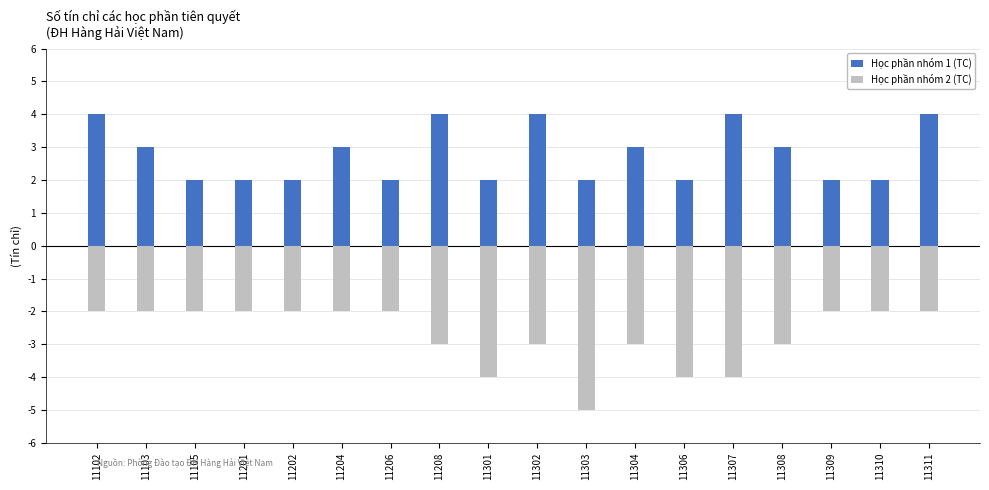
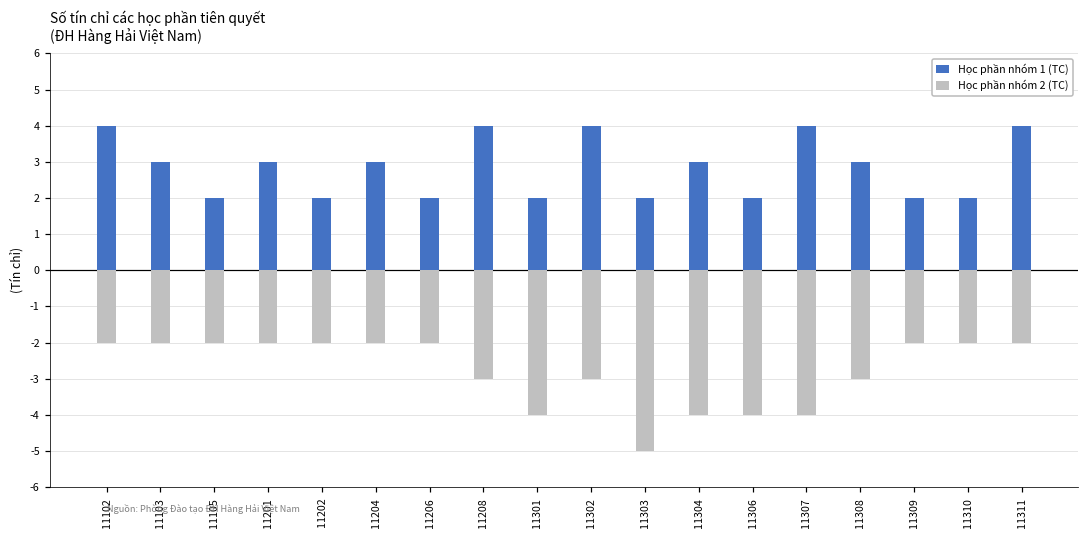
  {
    "Học phần nhóm 1 (TC)": {
      "11102": 4,
      "11103": 3,
      "11105": 2,
-     "11201": 2,
+     "11201": 3,
      "11202": 2,
      "11204": 3,
      "11206": 2,
      "11208": 4,
      "11301": 2,
      "11302": 4,
      "11303": 2,
      "11304": 3,
      "11306": 2,
      "11307": 4,
      "11308": 3,
      "11309": 2,
      "11310": 2,
      "11311": 4
    },
    "Học phần nhóm 2 (TC)": {
      "11102": -2.0,
      "11103": -2.0,
      "11105": -2.0,
      "11201": -2.0,
      "11202": -2.0,
      "11204": -2.0,
      "11206": -2.0,
      "11208": -3.0,
      "11301": -4.0,
      "11302": -3.0,
      "11303": -5.0,
-     "11304": -3.0,
+     "11304": -4.0,
      "11306": -4.0,
      "11307": -4.0,
      "11308": -3.0,
      "11309": -2.0,
      "11310": -2.0,
      "11311": -2.0
    }
  }
